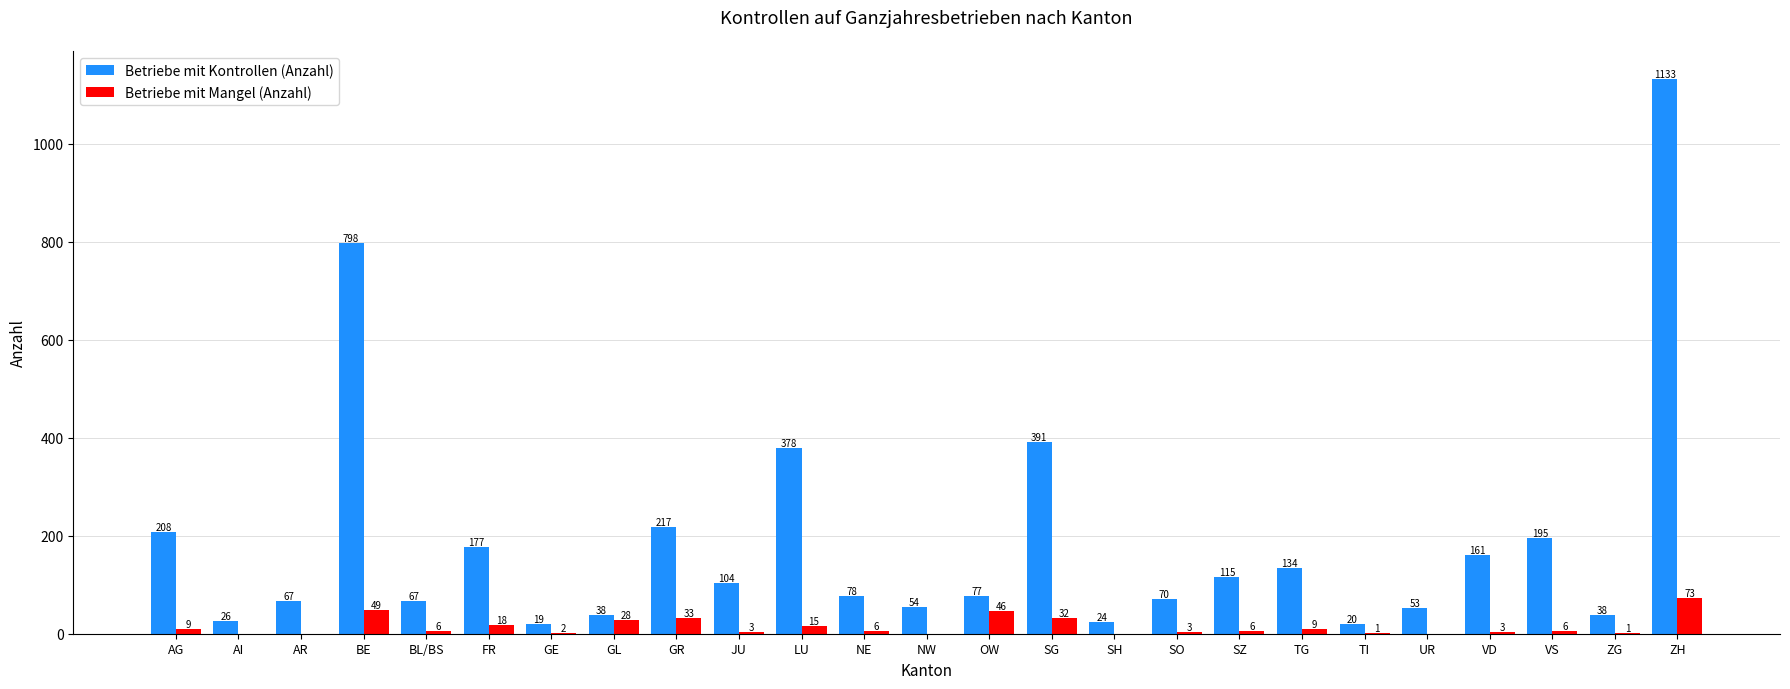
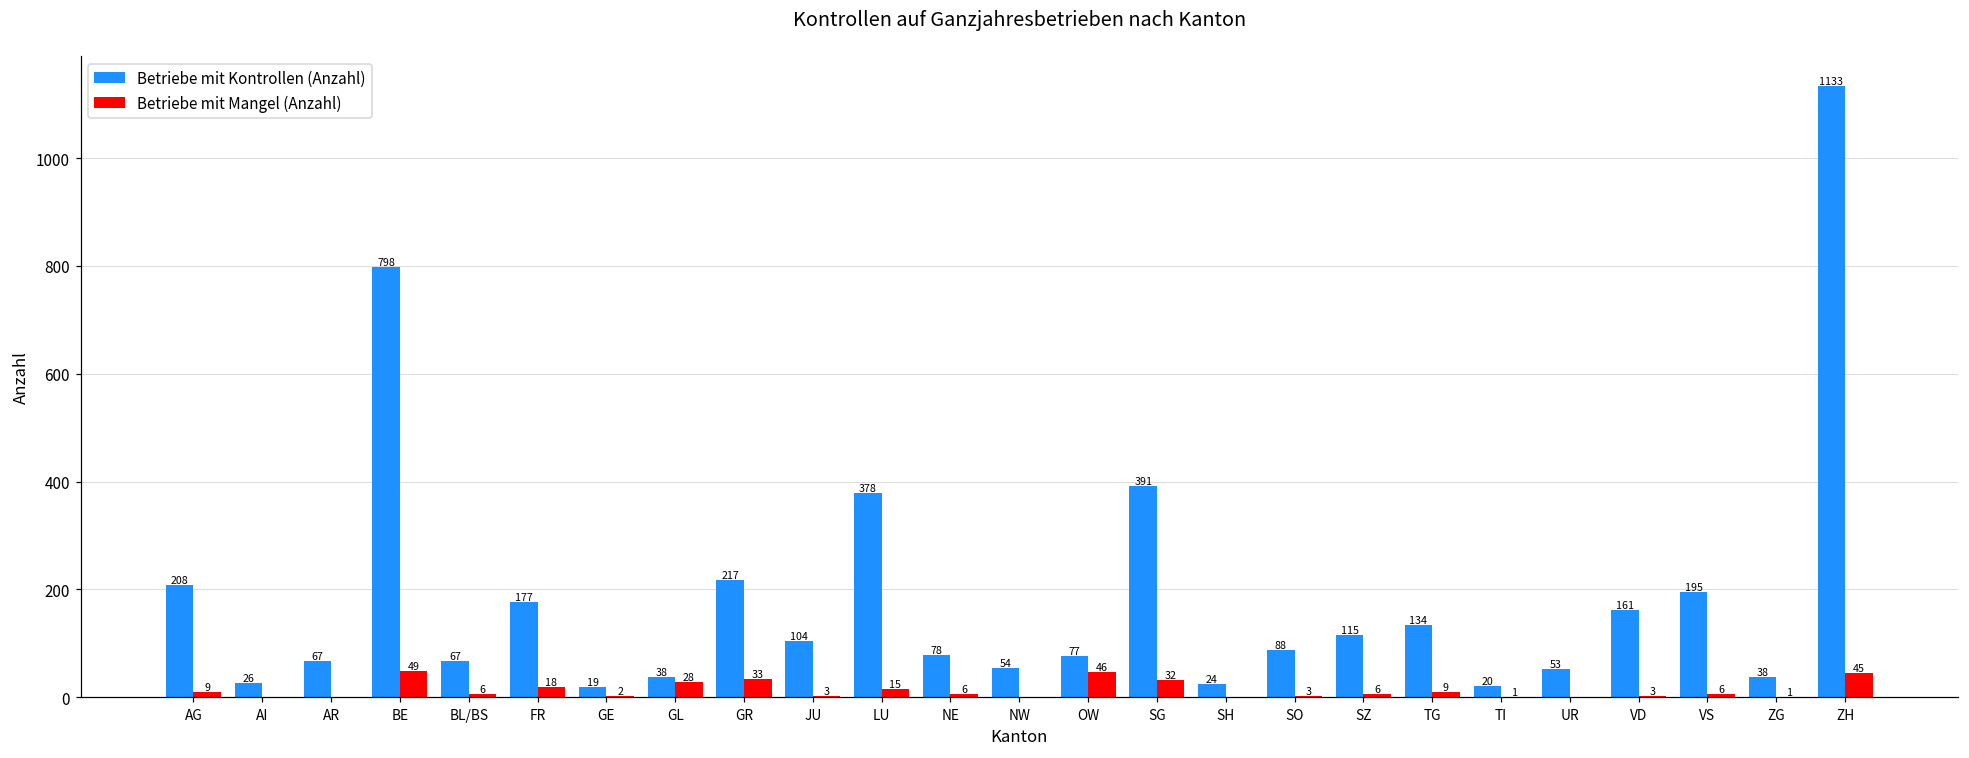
  {
    "Betriebe mit Kontrollen (Anzahl)": {
      "AG": 208,
      "AI": 26,
      "AR": 67,
      "BE": 798,
      "BL/BS": 67,
      "FR": 177,
      "GE": 19,
      "GL": 38,
      "GR": 217,
      "JU": 104,
      "LU": 378,
      "NE": 78,
      "NW": 54,
      "OW": 77,
      "SG": 391,
      "SH": 24,
-     "SO": 70,
+     "SO": 88,
      "SZ": 115,
      "TG": 134,
      "TI": 20,
      "UR": 53,
      "VD": 161,
      "VS": 195,
      "ZG": 38,
      "ZH": 1133
    },
    "Betriebe mit Mangel (Anzahl)": {
      "AG": 9,
      "BE": 49,
      "BL/BS": 6,
      "FR": 18,
      "GE": 2,
      "GL": 28,
      "GR": 33,
      "JU": 3,
      "LU": 15,
      "NE": 6,
      "OW": 46,
      "SG": 32,
      "SO": 3,
      "SZ": 6,
      "TG": 9,
      "TI": 1,
      "VD": 3,
      "VS": 6,
      "ZG": 1,
-     "ZH": 73
+     "ZH": 45
    }
  }
